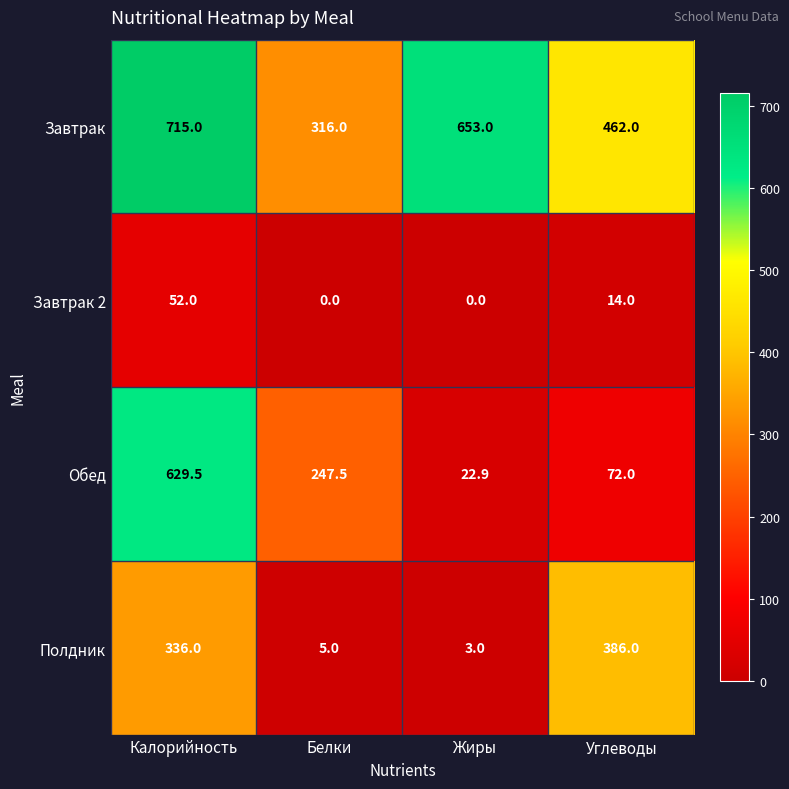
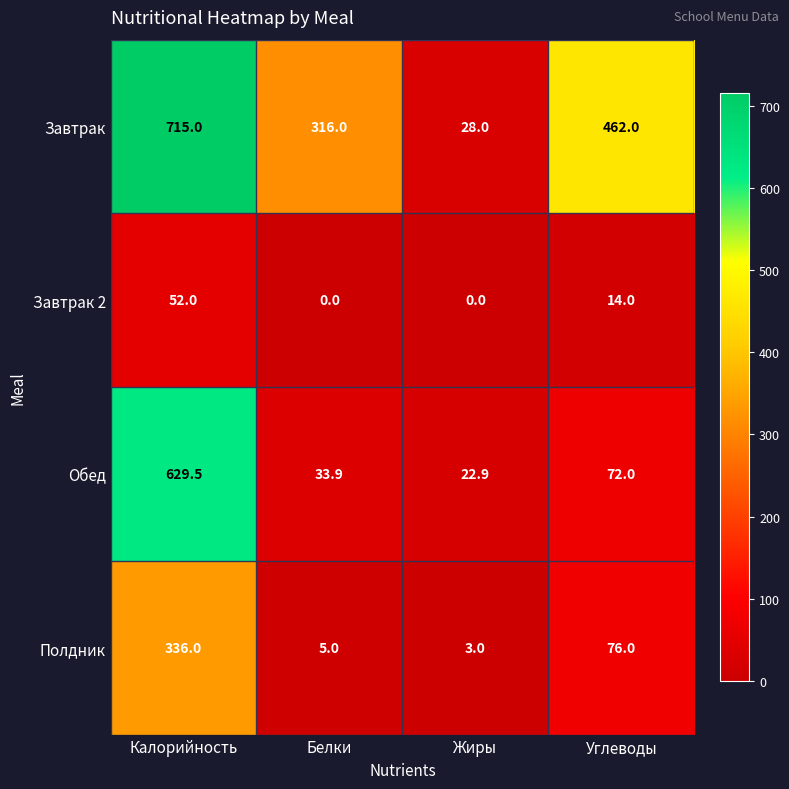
  {
    "Завтрак": {
      "Калорийность": 715.0,
      "Белки": 316.0,
-     "Жиры": 653.0,
+     "Жиры": 28.0,
      "Углеводы": 462.0
    },
    "Завтрак 2": {
      "Калорийность": 52.0,
      "Белки": 0.0,
      "Жиры": 0.0,
      "Углеводы": 14.0
    },
    "Обед": {
      "Калорийность": 629.5,
-     "Белки": 247.5,
+     "Белки": 33.9,
      "Жиры": 22.9,
      "Углеводы": 72.0
    },
    "Полдник": {
      "Калорийность": 336.0,
      "Белки": 5.0,
      "Жиры": 3.0,
-     "Углеводы": 386.0
+     "Углеводы": 76.0
    }
  }
